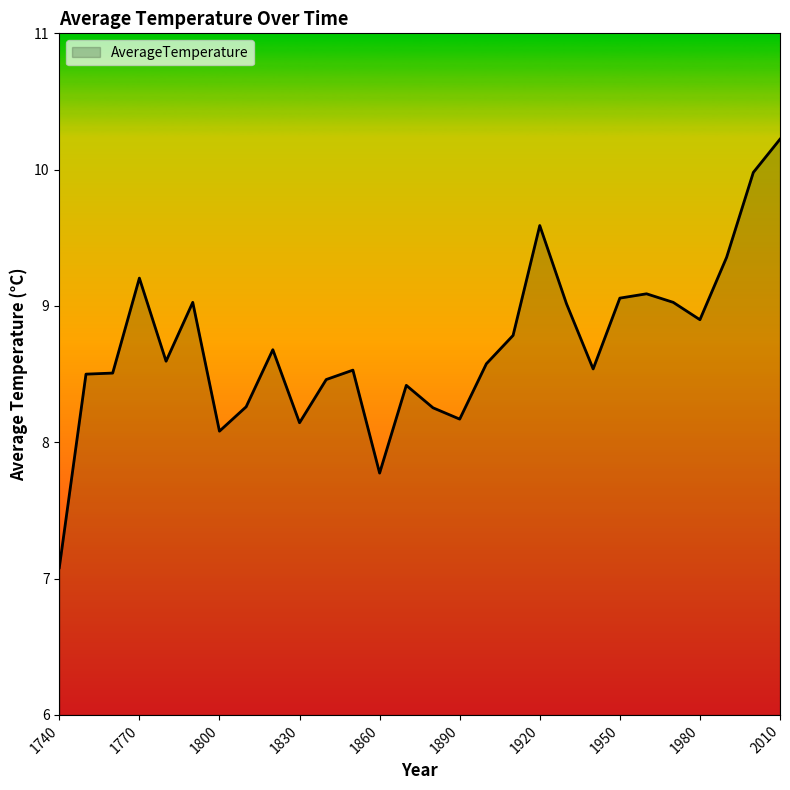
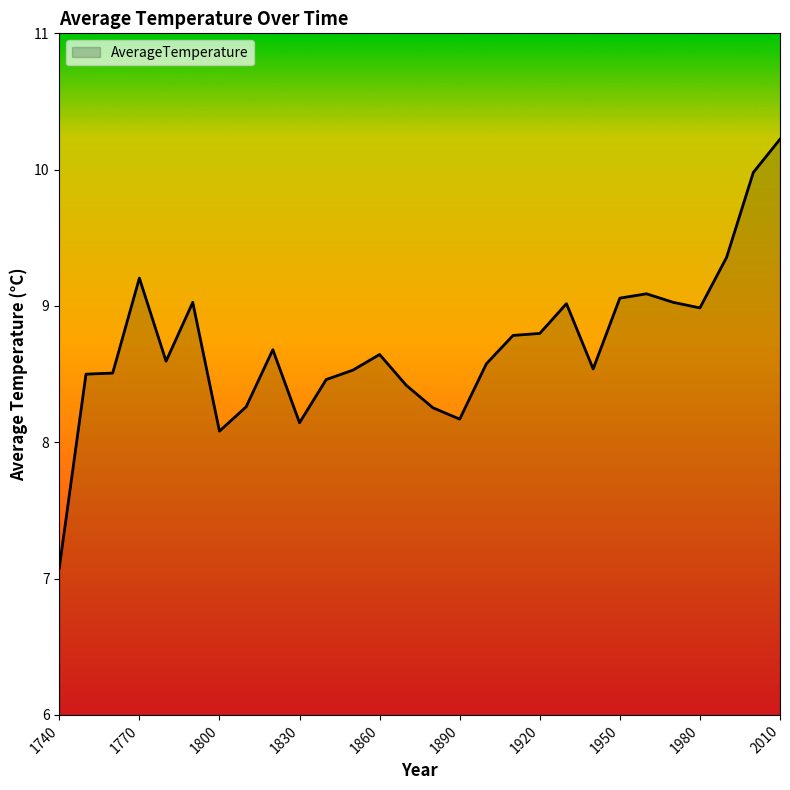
  {
    "1740": 7.08,
    "1770": 9.20,
    "1800": 8.08,
    "1830": 8.14,
-   "1860": 7.77,
+   "1860": 8.64,
    "1890": 8.17,
-   "1920": 9.59,
+   "1920": 8.80,
    "1950": 9.06,
-   "1980": 8.90,
+   "1980": 8.99,
    "2010": 10.22
  }
